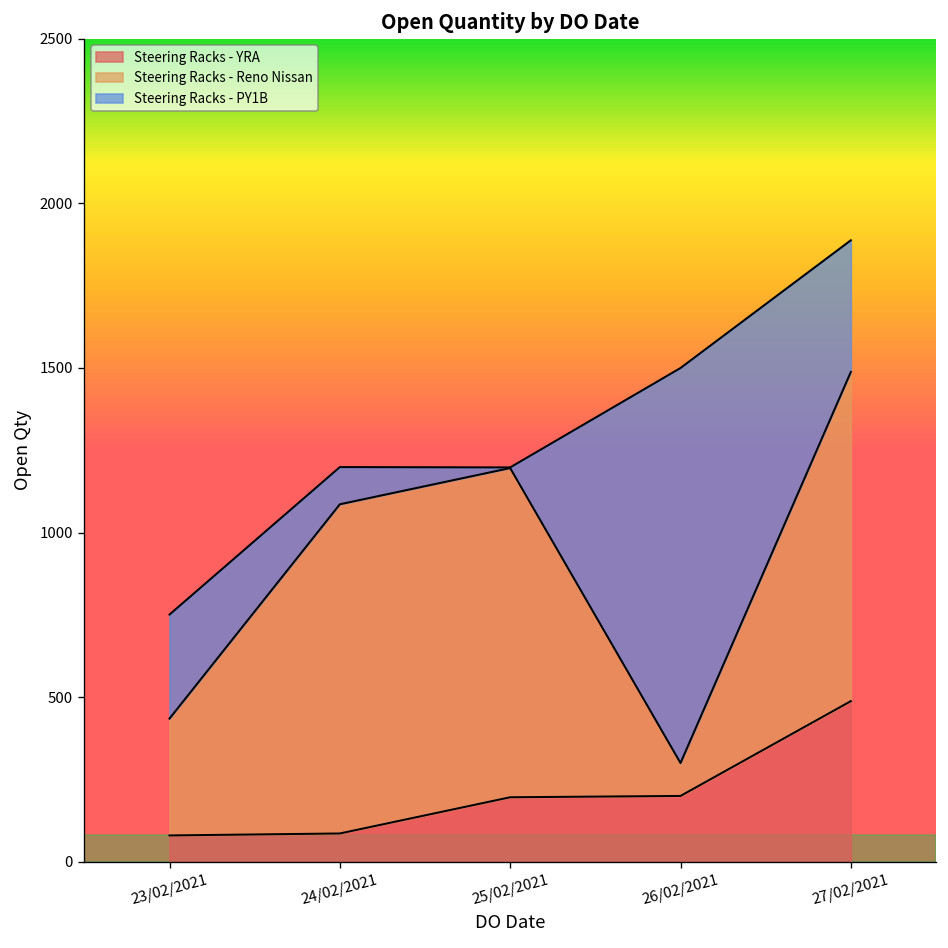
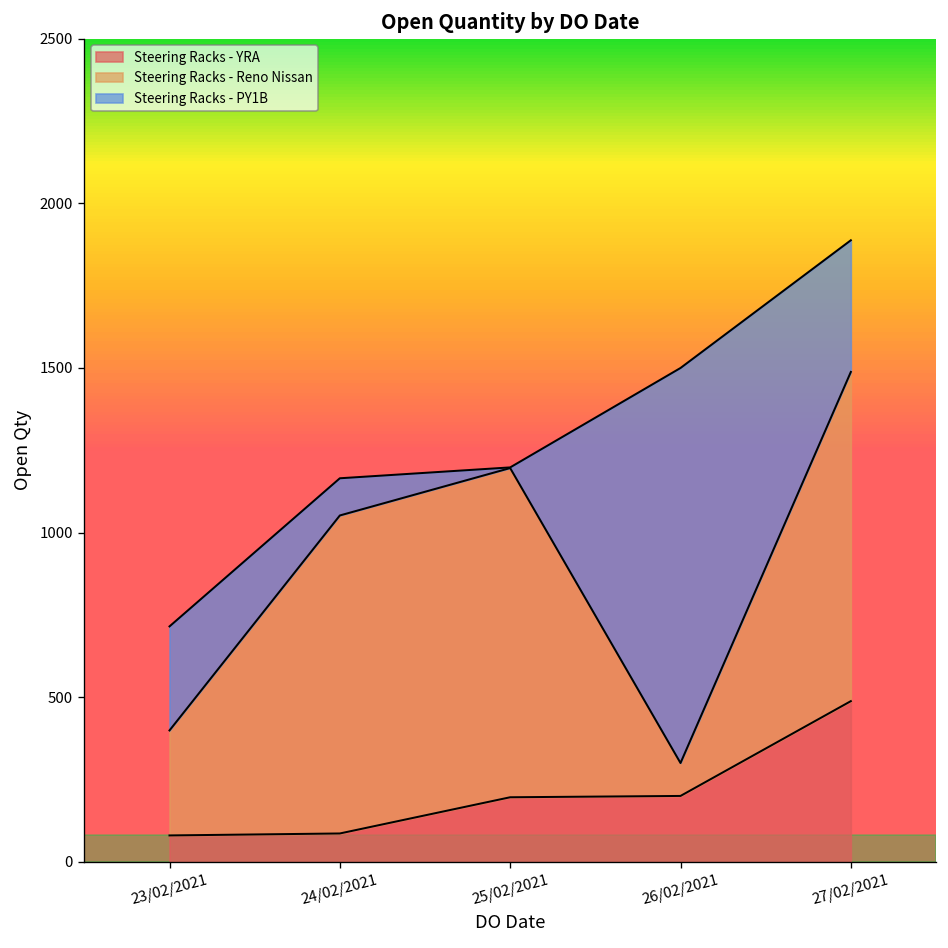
  {
    "Steering Racks - YRA": {
      "23/02/2021": 80,
      "24/02/2021": 90,
      "25/02/2021": 200,
      "26/02/2021": 200,
      "27/02/2021": 490
    },
    "Steering Racks - Reno Nissan": {
-     "23/02/2021": 360,
-     "24/02/2021": 1000,
+     "23/02/2021": 320,
+     "24/02/2021": 970,
      "26/02/2021": 100,
      "27/02/2021": 1000
    },
    "Steering Racks - PY1B": {
      "23/02/2021": 320,
      "24/02/2021": 110,
      "26/02/2021": 1200,
      "27/02/2021": 400
    }
  }
